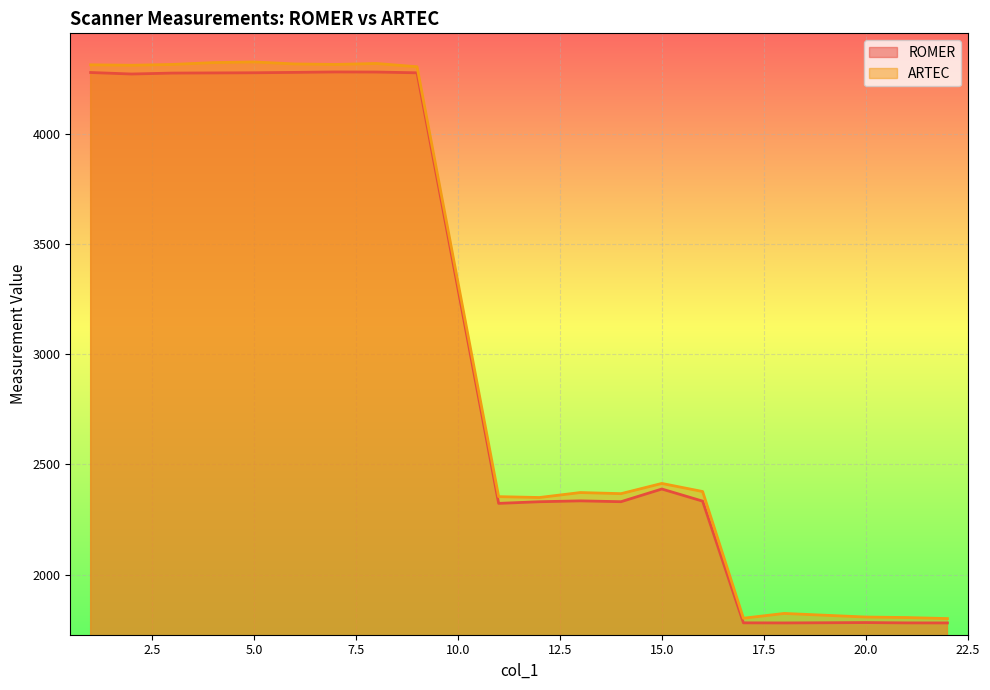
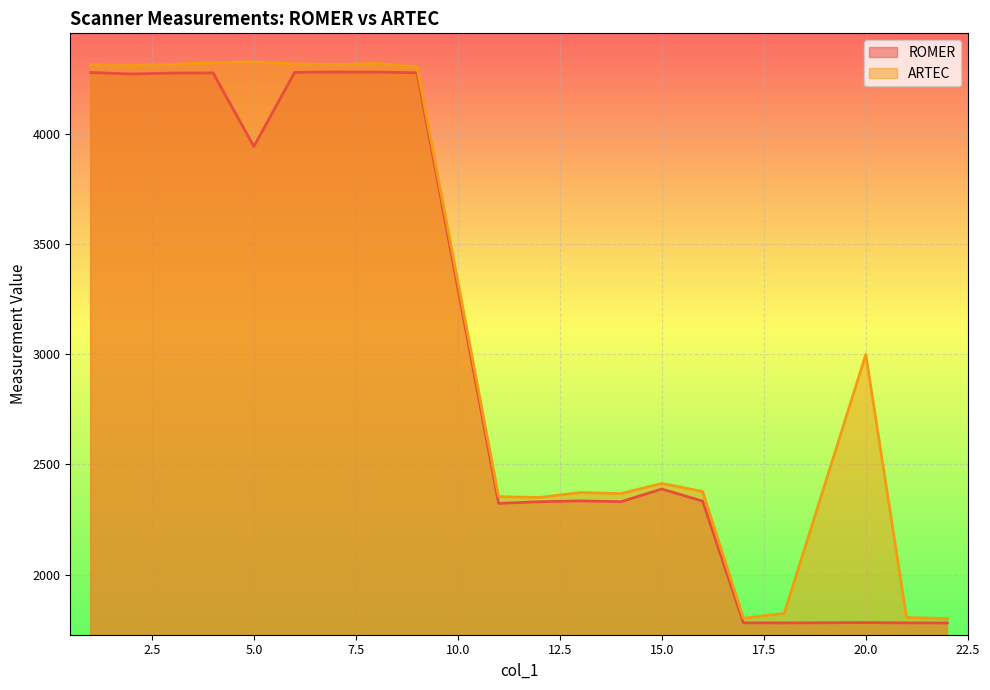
  {
    "ROMER": {
-     "5.0": 4280,
+     "5.0": 3940,
      "15.0": 2390,
      "20.0": 1780
    },
    "ARTEC": {
      "5.0": 4330,
      "15.0": 2410,
-     "20.0": 1810
+     "20.0": 3000
    }
  }
